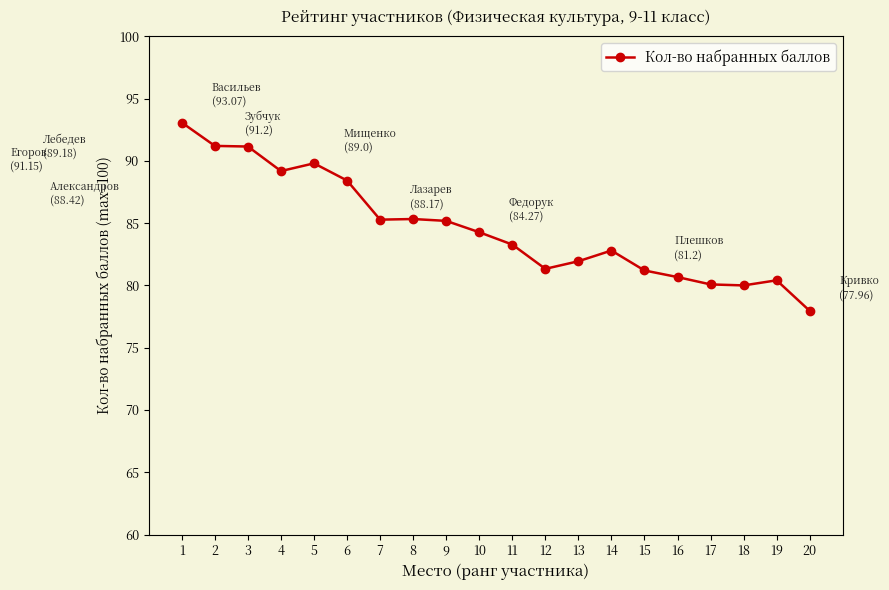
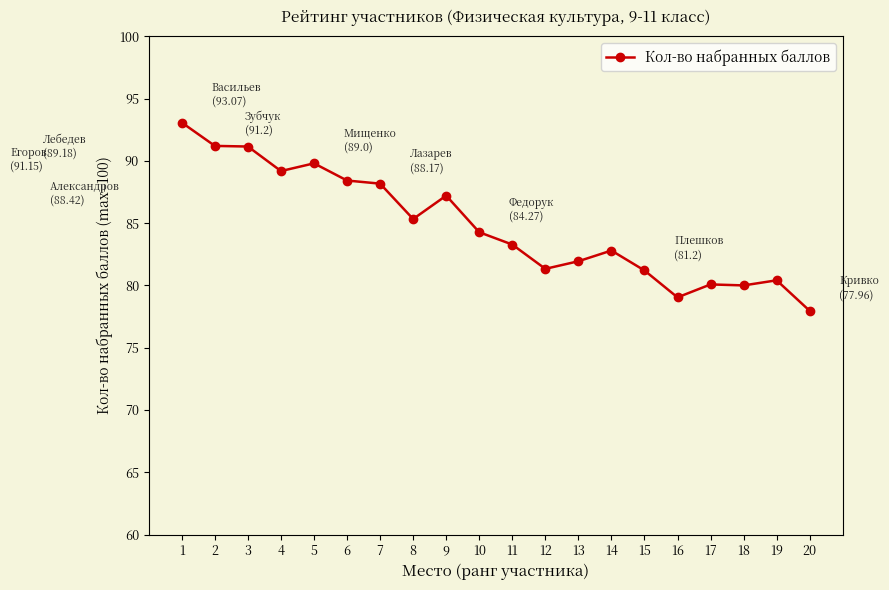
  {
    "1": 93.1,
    "2": 91.2,
    "4": 89.2,
    "5": 89.8,
    "6": 88.4,
-   "7": 85.3,
+   "7": 88.2,
    "8": 85.3,
-   "9": 85.2,
+   "9": 87.2,
    "10": 84.3,
    "12": 81.3,
    "13": 81.9,
    "14": 82.8,
    "15": 81.2,
-   "16": 80.7,
+   "16": 79.0,
    "18": 80.0,
    "19": 80.4,
    "20": 78.0
  }
